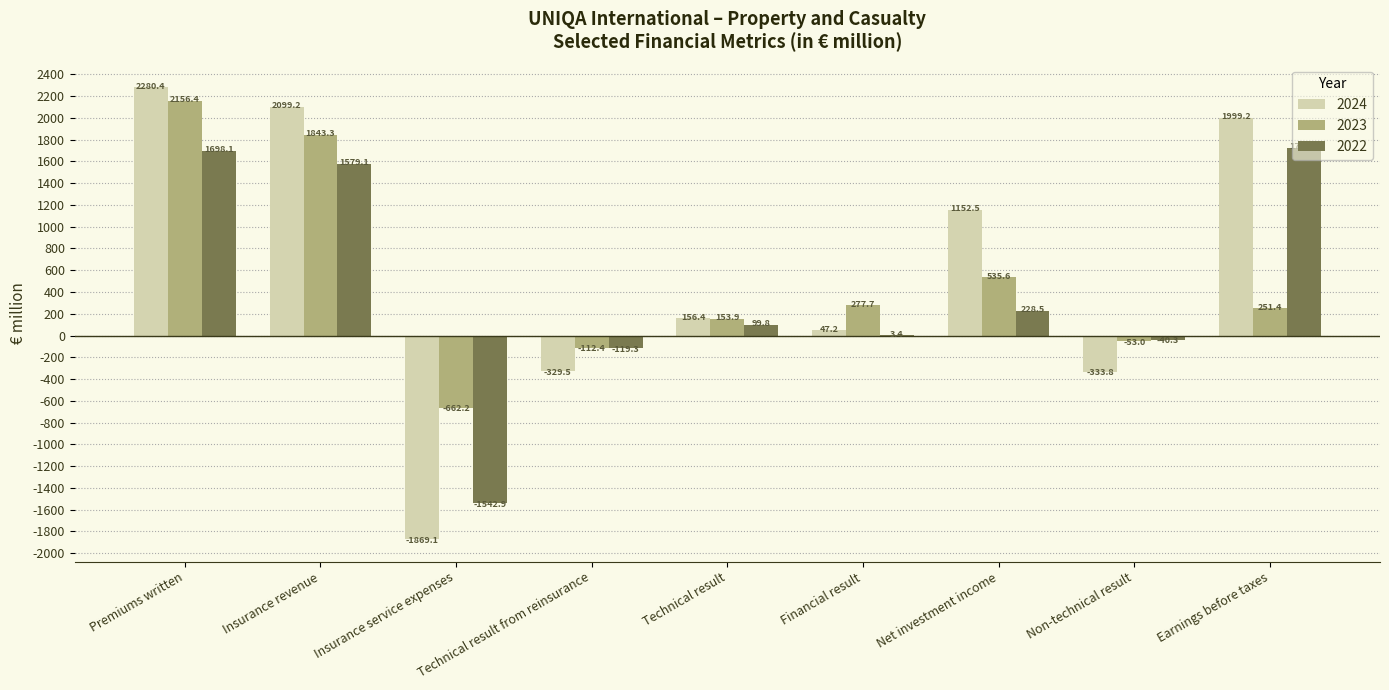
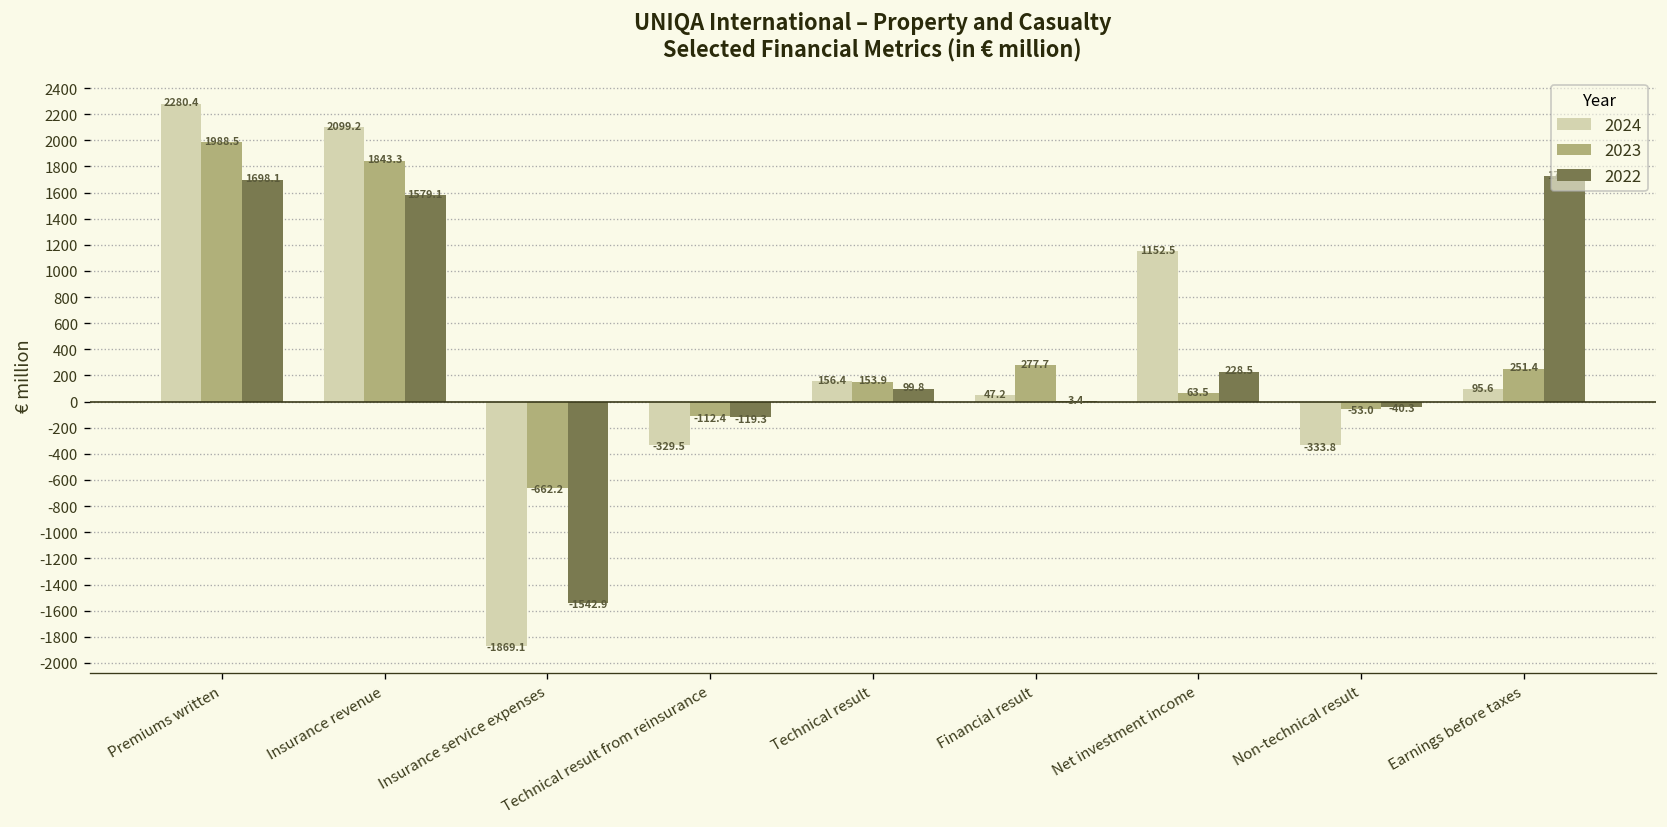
  {
    "2024": {
      "Premiums written": 2280.4,
      "Insurance revenue": 2099.2,
      "Insurance service expenses": -1869.1,
      "Technical result from reinsurance": -329.5,
      "Technical result": 156.4,
      "Financial result": 47.2,
      "Net investment income": 1152.5,
      "Non-technical result": -333.8,
-     "Earnings before taxes": 1999.2
+     "Earnings before taxes": 95.6
    },
    "2023": {
-     "Premiums written": 2156.4,
+     "Premiums written": 1988.5,
      "Insurance revenue": 1843.3,
      "Insurance service expenses": -662.2,
      "Technical result from reinsurance": -112.4,
      "Technical result": 153.9,
      "Financial result": 277.7,
-     "Net investment income": 535.6,
+     "Net investment income": 63.5,
      "Non-technical result": -53.0,
      "Earnings before taxes": 251.4
    },
    "2022": {
      "Premiums written": 1698.1,
      "Insurance revenue": 1579.1,
      "Insurance service expenses": -1542.9,
      "Technical result from reinsurance": -119.3,
      "Technical result": 99.8,
      "Financial result": 3.4,
      "Net investment income": 228.5,
      "Non-technical result": -40.3
    }
  }
